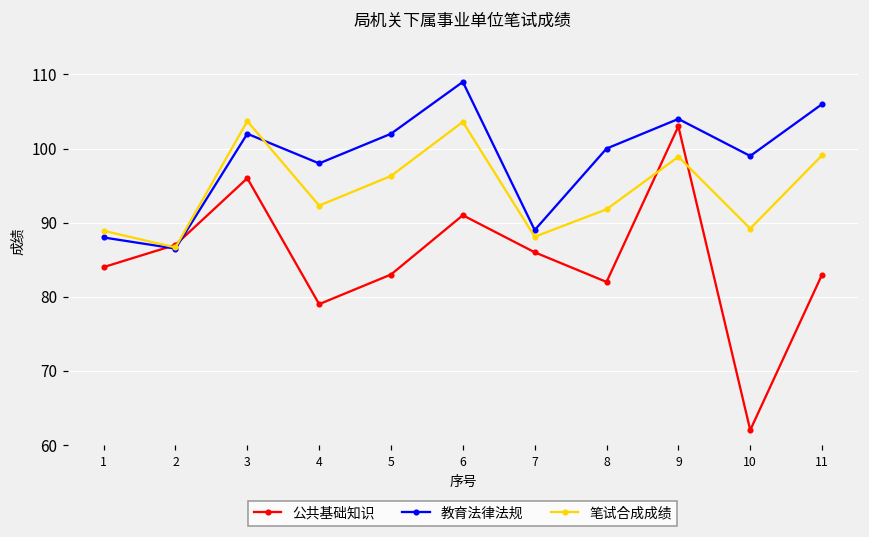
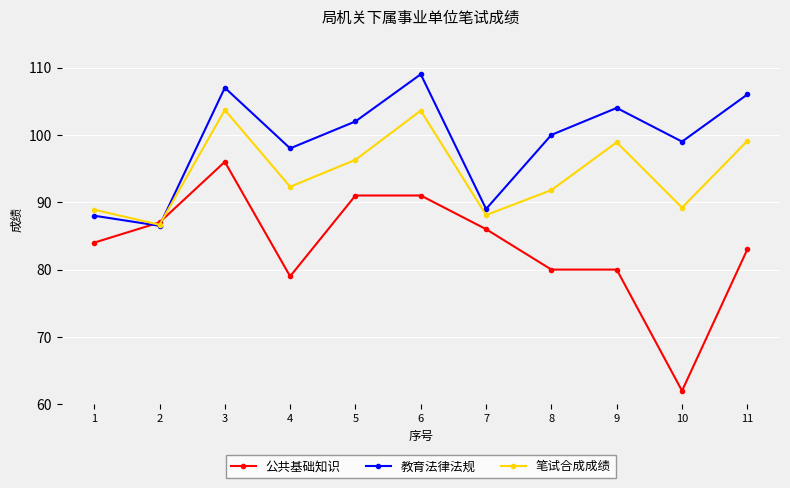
  {
    "公共基础知识": {
      "1": 84,
      "3": 96,
      "4": 79,
-     "5": 83,
+     "5": 91,
      "6": 91,
      "7": 86,
-     "8": 82,
-     "9": 103,
+     "8": 80,
+     "9": 80,
      "10": 62,
      "11": 83
    },
    "教育法律法规": {
      "1": 88,
-     "3": 102,
+     "3": 107,
      "4": 98,
      "5": 102,
      "6": 109,
      "7": 89,
      "8": 100,
      "9": 104,
      "10": 99,
      "11": 106
    },
    "笔试合成成绩": {
      "1": 89,
      "3": 104,
      "4": 92,
      "5": 96,
      "6": 104,
      "7": 88,
      "8": 92,
      "9": 99,
      "10": 89,
      "11": 99
    }
  }
